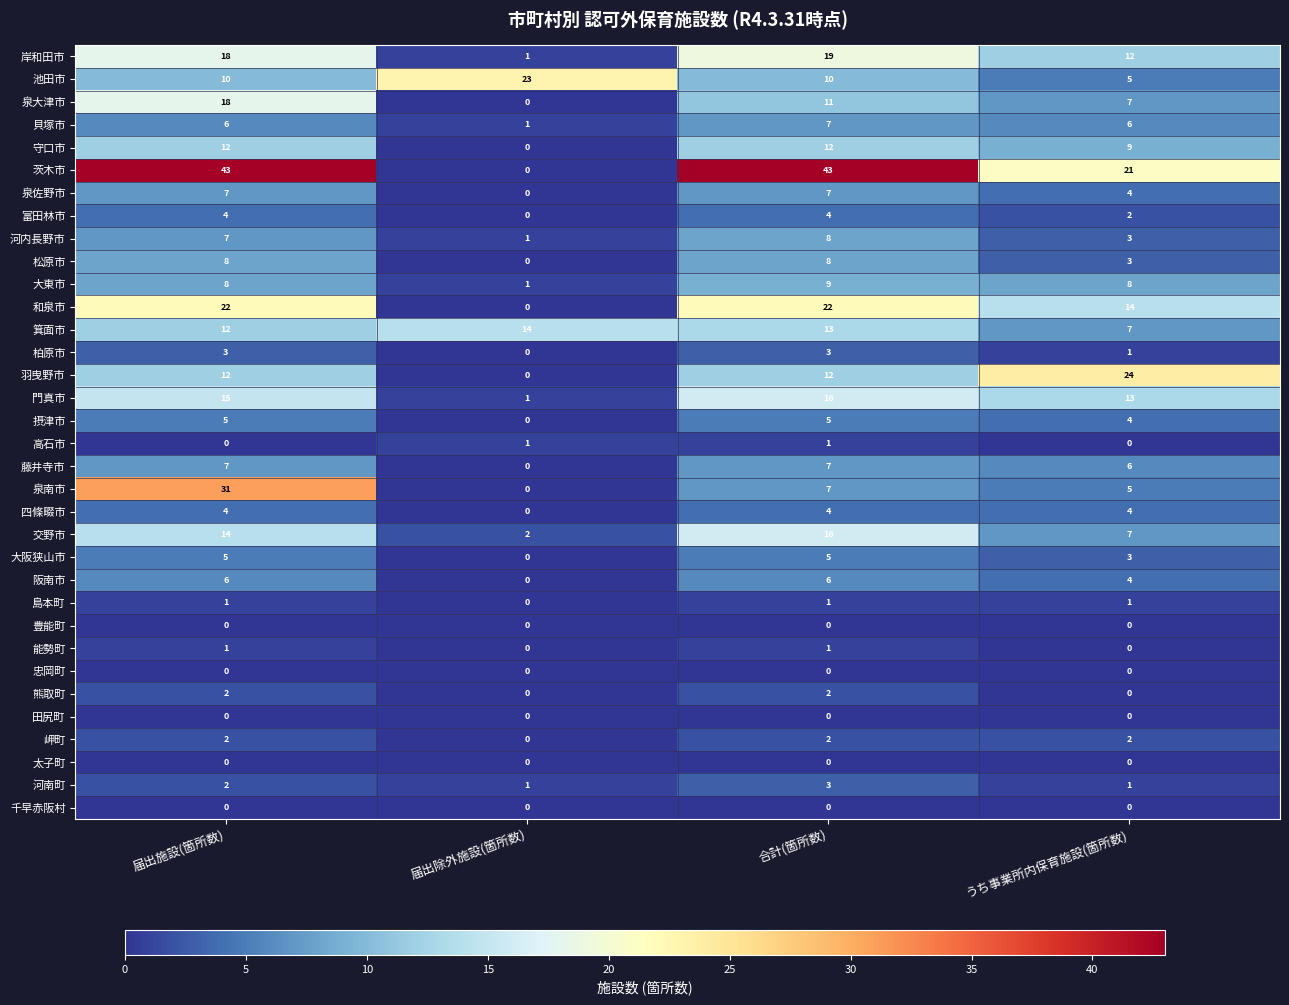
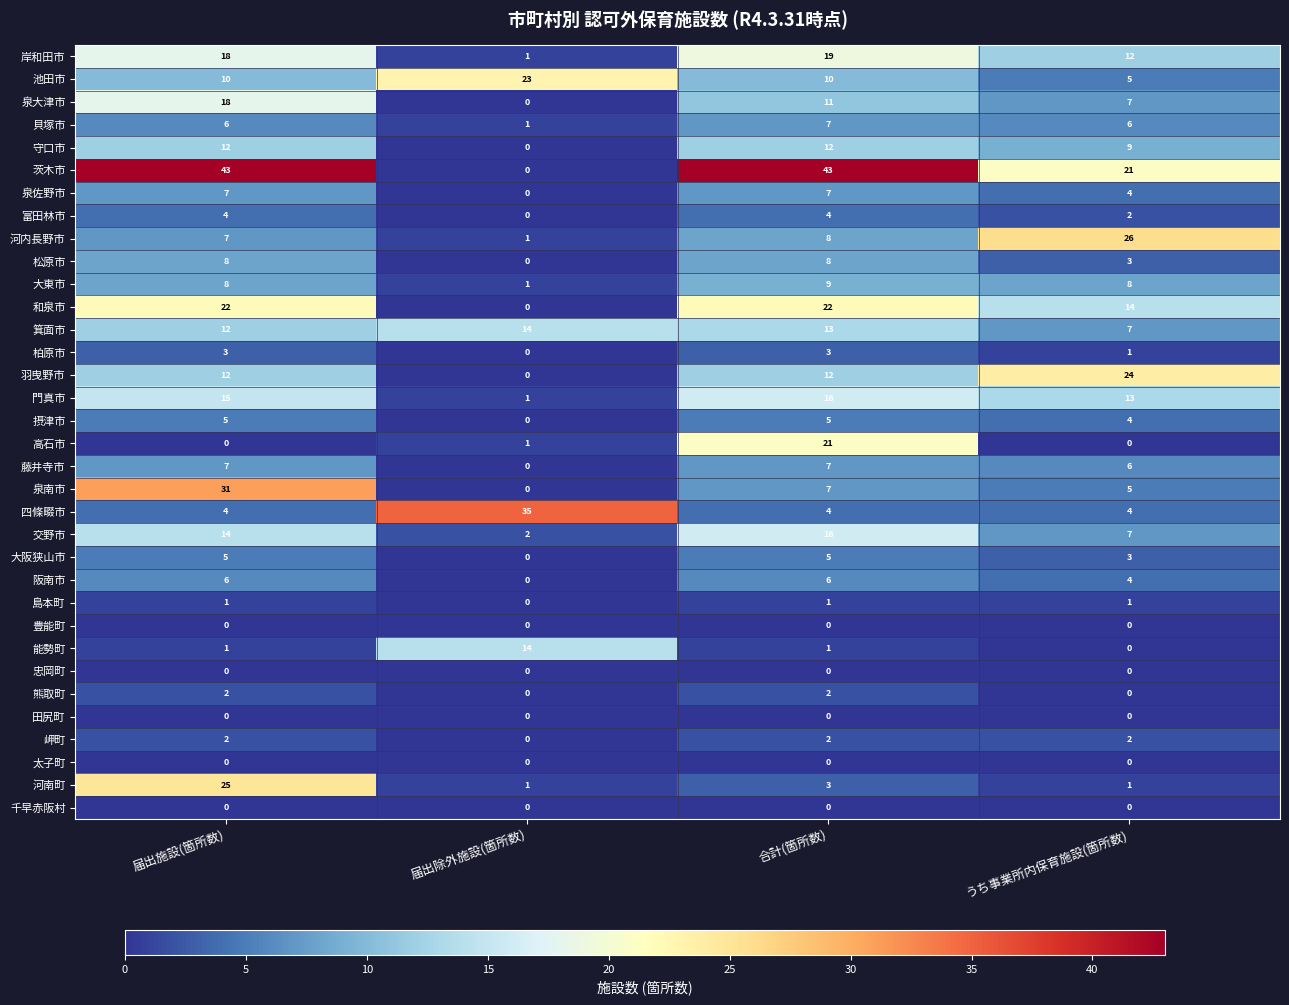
  {
    "岸和田市": {
      "届出施設(箇所数)": 18,
      "届出除外施設(箇所数)": 1,
      "合計(箇所数)": 19,
      "うち事業所内保育施設(箇所数)": 12
    },
    "池田市": {
      "届出施設(箇所数)": 10,
      "届出除外施設(箇所数)": 23,
      "合計(箇所数)": 10,
      "うち事業所内保育施設(箇所数)": 5
    },
    "泉大津市": {
      "届出施設(箇所数)": 18,
      "届出除外施設(箇所数)": 0,
      "合計(箇所数)": 11,
      "うち事業所内保育施設(箇所数)": 7
    },
    "貝塚市": {
      "届出施設(箇所数)": 6,
      "届出除外施設(箇所数)": 1,
      "合計(箇所数)": 7,
      "うち事業所内保育施設(箇所数)": 6
    },
    "守口市": {
      "届出施設(箇所数)": 12,
      "届出除外施設(箇所数)": 0,
      "合計(箇所数)": 12,
      "うち事業所内保育施設(箇所数)": 9
    },
    "茨木市": {
      "届出施設(箇所数)": 43,
      "届出除外施設(箇所数)": 0,
      "合計(箇所数)": 43,
      "うち事業所内保育施設(箇所数)": 21
    },
    "泉佐野市": {
      "届出施設(箇所数)": 7,
      "届出除外施設(箇所数)": 0,
      "合計(箇所数)": 7,
      "うち事業所内保育施設(箇所数)": 4
    },
    "富田林市": {
      "届出施設(箇所数)": 4,
      "届出除外施設(箇所数)": 0,
      "合計(箇所数)": 4,
      "うち事業所内保育施設(箇所数)": 2
    },
    "河内長野市": {
      "届出施設(箇所数)": 7,
      "届出除外施設(箇所数)": 1,
      "合計(箇所数)": 8,
-     "うち事業所内保育施設(箇所数)": 3
+     "うち事業所内保育施設(箇所数)": 26
    },
    "松原市": {
      "届出施設(箇所数)": 8,
      "届出除外施設(箇所数)": 0,
      "合計(箇所数)": 8,
      "うち事業所内保育施設(箇所数)": 3
    },
    "大東市": {
      "届出施設(箇所数)": 8,
      "届出除外施設(箇所数)": 1,
      "合計(箇所数)": 9,
      "うち事業所内保育施設(箇所数)": 8
    },
    "和泉市": {
      "届出施設(箇所数)": 22,
      "届出除外施設(箇所数)": 0,
      "合計(箇所数)": 22,
      "うち事業所内保育施設(箇所数)": 14
    },
    "箕面市": {
      "届出施設(箇所数)": 12,
      "届出除外施設(箇所数)": 14,
      "合計(箇所数)": 13,
      "うち事業所内保育施設(箇所数)": 7
    },
    "柏原市": {
      "届出施設(箇所数)": 3,
      "届出除外施設(箇所数)": 0,
      "合計(箇所数)": 3,
      "うち事業所内保育施設(箇所数)": 1
    },
    "羽曳野市": {
      "届出施設(箇所数)": 12,
      "届出除外施設(箇所数)": 0,
      "合計(箇所数)": 12,
      "うち事業所内保育施設(箇所数)": 24
    },
    "門真市": {
      "届出施設(箇所数)": 15,
      "届出除外施設(箇所数)": 1,
      "うち事業所内保育施設(箇所数)": 13
    },
    "摂津市": {
      "届出施設(箇所数)": 5,
      "届出除外施設(箇所数)": 0,
      "合計(箇所数)": 5,
      "うち事業所内保育施設(箇所数)": 4
    },
    "高石市": {
      "届出施設(箇所数)": 0,
      "届出除外施設(箇所数)": 1,
-     "合計(箇所数)": 1,
+     "合計(箇所数)": 21,
      "うち事業所内保育施設(箇所数)": 0
    },
    "藤井寺市": {
      "届出施設(箇所数)": 7,
      "届出除外施設(箇所数)": 0,
      "合計(箇所数)": 7,
      "うち事業所内保育施設(箇所数)": 6
    },
    "泉南市": {
      "届出施設(箇所数)": 31,
      "届出除外施設(箇所数)": 0,
      "合計(箇所数)": 7,
      "うち事業所内保育施設(箇所数)": 5
    },
    "四條畷市": {
      "届出施設(箇所数)": 4,
-     "届出除外施設(箇所数)": 0,
+     "届出除外施設(箇所数)": 35,
      "合計(箇所数)": 4,
      "うち事業所内保育施設(箇所数)": 4
    },
    "交野市": {
      "届出施設(箇所数)": 14,
      "届出除外施設(箇所数)": 2,
      "うち事業所内保育施設(箇所数)": 7
    },
    "大阪狭山市": {
      "届出施設(箇所数)": 5,
      "届出除外施設(箇所数)": 0,
      "合計(箇所数)": 5,
      "うち事業所内保育施設(箇所数)": 3
    },
    "阪南市": {
      "届出施設(箇所数)": 6,
      "届出除外施設(箇所数)": 0,
      "合計(箇所数)": 6,
      "うち事業所内保育施設(箇所数)": 4
    },
    "島本町": {
      "届出施設(箇所数)": 1,
      "届出除外施設(箇所数)": 0,
      "合計(箇所数)": 1,
      "うち事業所内保育施設(箇所数)": 1
    },
    "豊能町": {
      "届出施設(箇所数)": 0,
      "届出除外施設(箇所数)": 0,
      "合計(箇所数)": 0,
      "うち事業所内保育施設(箇所数)": 0
    },
    "能勢町": {
      "届出施設(箇所数)": 1,
-     "届出除外施設(箇所数)": 0,
+     "届出除外施設(箇所数)": 14,
      "合計(箇所数)": 1,
      "うち事業所内保育施設(箇所数)": 0
    },
    "忠岡町": {
      "届出施設(箇所数)": 0,
      "届出除外施設(箇所数)": 0,
      "合計(箇所数)": 0,
      "うち事業所内保育施設(箇所数)": 0
    },
    "熊取町": {
      "届出施設(箇所数)": 2,
      "届出除外施設(箇所数)": 0,
      "合計(箇所数)": 2,
      "うち事業所内保育施設(箇所数)": 0
    },
    "田尻町": {
      "届出施設(箇所数)": 0,
      "届出除外施設(箇所数)": 0,
      "合計(箇所数)": 0,
      "うち事業所内保育施設(箇所数)": 0
    },
    "岬町": {
      "届出施設(箇所数)": 2,
      "届出除外施設(箇所数)": 0,
      "合計(箇所数)": 2,
      "うち事業所内保育施設(箇所数)": 2
    },
    "太子町": {
      "届出施設(箇所数)": 0,
      "届出除外施設(箇所数)": 0,
      "合計(箇所数)": 0,
      "うち事業所内保育施設(箇所数)": 0
    },
    "河南町": {
-     "届出施設(箇所数)": 2,
+     "届出施設(箇所数)": 25,
      "届出除外施設(箇所数)": 1,
      "合計(箇所数)": 3,
      "うち事業所内保育施設(箇所数)": 1
    },
    "千早赤阪村": {
      "届出施設(箇所数)": 0,
      "届出除外施設(箇所数)": 0,
      "合計(箇所数)": 0,
      "うち事業所内保育施設(箇所数)": 0
    }
  }
